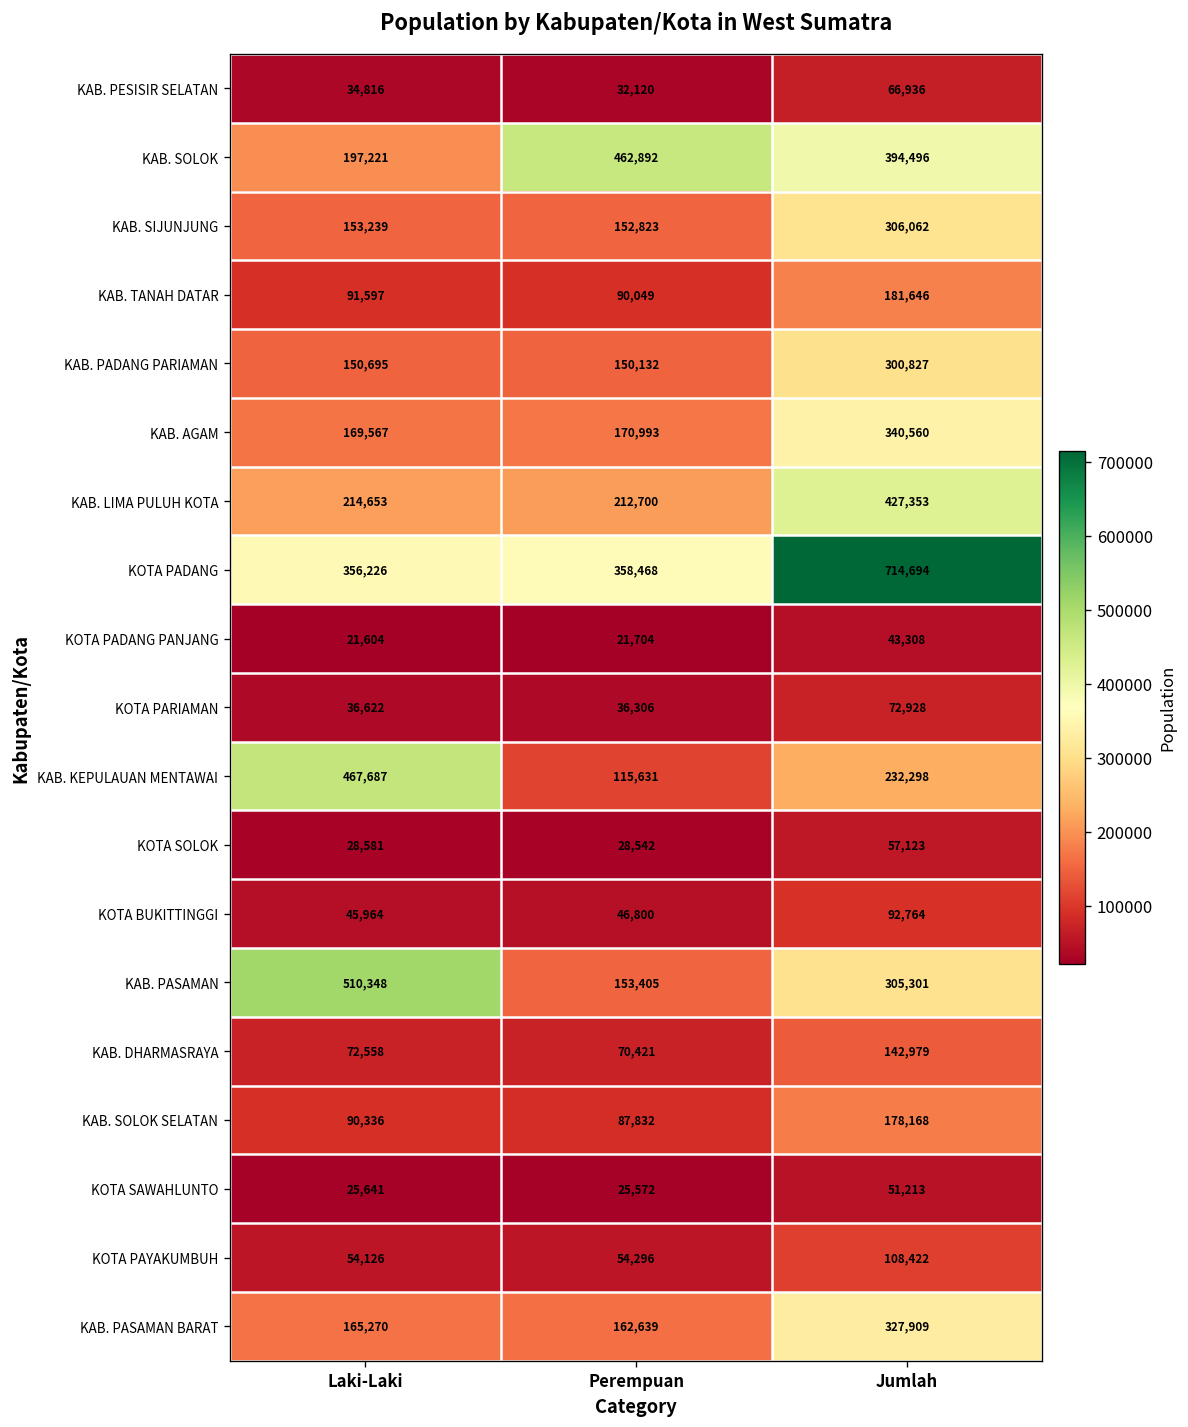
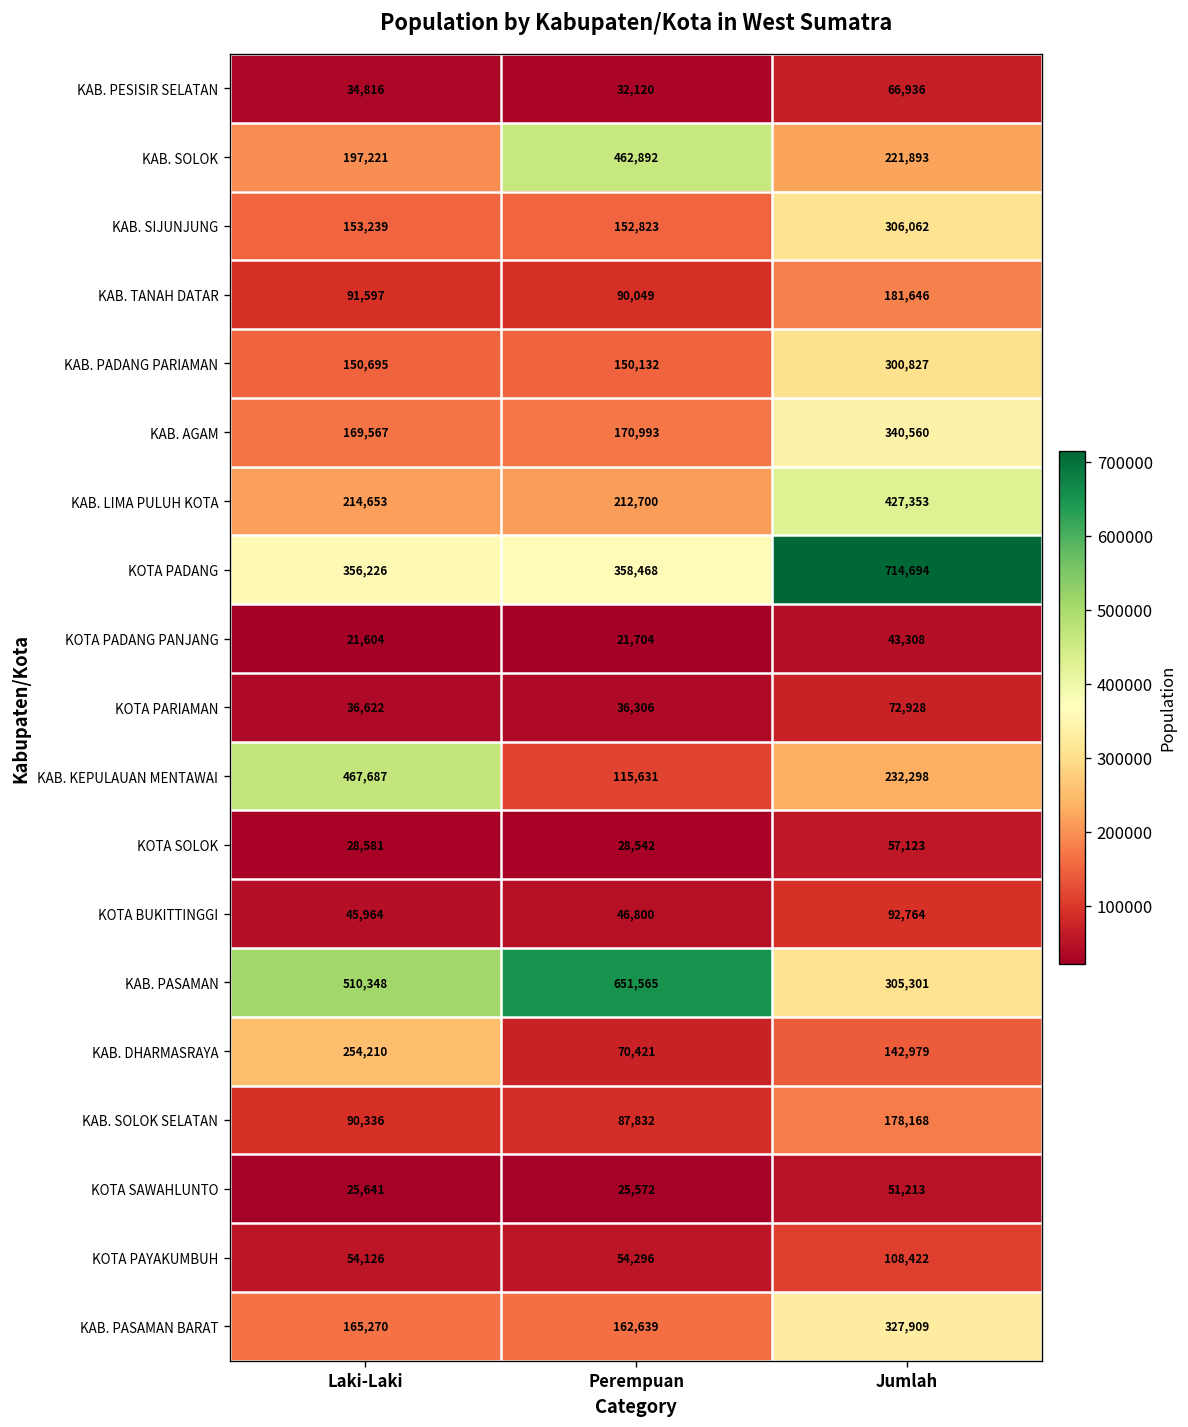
  {
    "KAB. PESISIR SELATAN": {
      "Laki-Laki": "34,816",
      "Perempuan": "32,120",
      "Jumlah": "66,936"
    },
    "KAB. SOLOK": {
      "Laki-Laki": "197,221",
      "Perempuan": "462,892",
-     "Jumlah": "394,496"
+     "Jumlah": "221,893"
    },
    "KAB. SIJUNJUNG": {
      "Laki-Laki": "153,239",
      "Perempuan": "152,823",
      "Jumlah": "306,062"
    },
    "KAB. TANAH DATAR": {
      "Laki-Laki": "91,597",
      "Perempuan": "90,049",
      "Jumlah": "181,646"
    },
    "KAB. PADANG PARIAMAN": {
      "Laki-Laki": "150,695",
      "Perempuan": "150,132",
      "Jumlah": "300,827"
    },
    "KAB. AGAM": {
      "Laki-Laki": "169,567",
      "Perempuan": "170,993",
      "Jumlah": "340,560"
    },
    "KAB. LIMA PULUH KOTA": {
      "Laki-Laki": "214,653",
      "Perempuan": "212,700",
      "Jumlah": "427,353"
    },
    "KOTA PADANG": {
      "Laki-Laki": "356,226",
      "Perempuan": "358,468",
      "Jumlah": "714,694"
    },
    "KOTA PADANG PANJANG": {
      "Laki-Laki": "21,604",
      "Perempuan": "21,704",
      "Jumlah": "43,308"
    },
    "KOTA PARIAMAN": {
      "Laki-Laki": "36,622",
      "Perempuan": "36,306",
      "Jumlah": "72,928"
    },
    "KAB. KEPULAUAN MENTAWAI": {
      "Laki-Laki": "467,687",
      "Perempuan": "115,631",
      "Jumlah": "232,298"
    },
    "KOTA SOLOK": {
      "Laki-Laki": "28,581",
      "Perempuan": "28,542",
      "Jumlah": "57,123"
    },
    "KOTA BUKITTINGGI": {
      "Laki-Laki": "45,964",
      "Perempuan": "46,800",
      "Jumlah": "92,764"
    },
    "KAB. PASAMAN": {
      "Laki-Laki": "510,348",
-     "Perempuan": "153,405",
+     "Perempuan": "651,565",
      "Jumlah": "305,301"
    },
    "KAB. DHARMASRAYA": {
-     "Laki-Laki": "72,558",
+     "Laki-Laki": "254,210",
      "Perempuan": "70,421",
      "Jumlah": "142,979"
    },
    "KAB. SOLOK SELATAN": {
      "Laki-Laki": "90,336",
      "Perempuan": "87,832",
      "Jumlah": "178,168"
    },
    "KOTA SAWAHLUNTO": {
      "Laki-Laki": "25,641",
      "Perempuan": "25,572",
      "Jumlah": "51,213"
    },
    "KOTA PAYAKUMBUH": {
      "Laki-Laki": "54,126",
      "Perempuan": "54,296",
      "Jumlah": "108,422"
    },
    "KAB. PASAMAN BARAT": {
      "Laki-Laki": "165,270",
      "Perempuan": "162,639",
      "Jumlah": "327,909"
    }
  }
